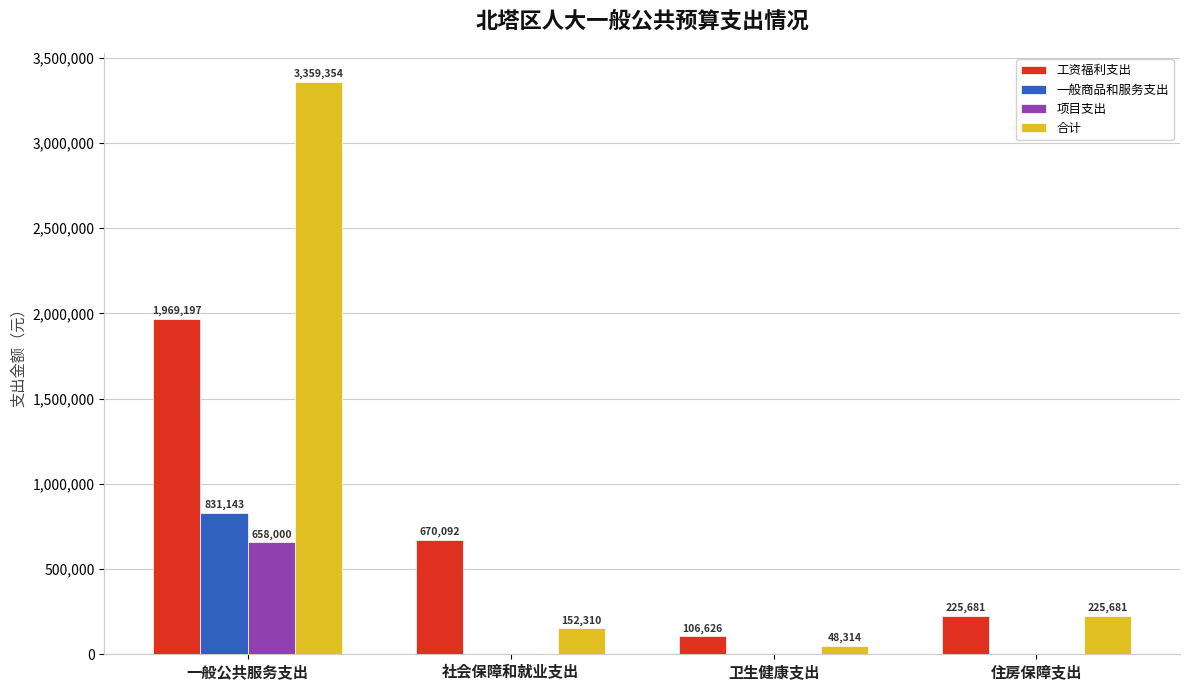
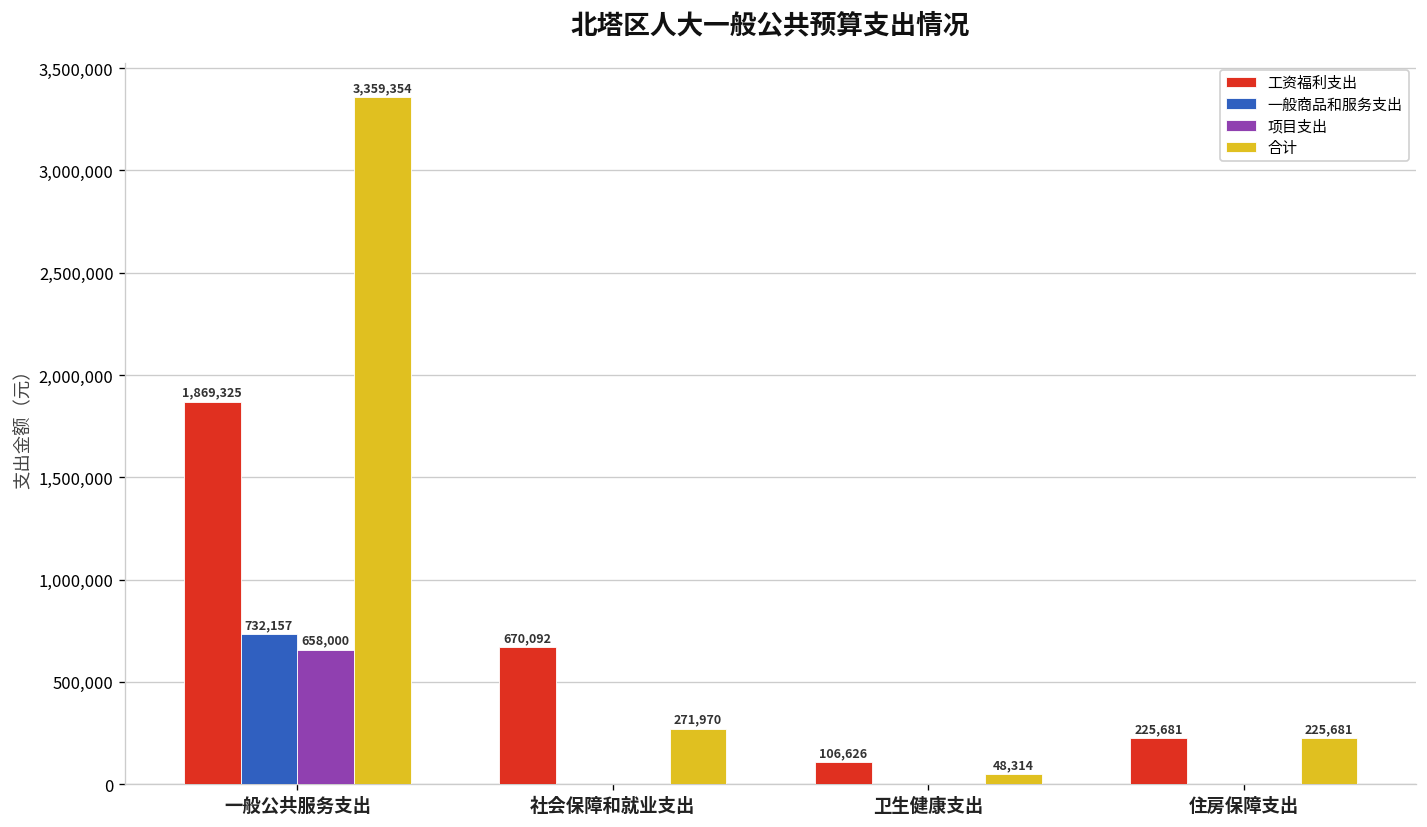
  {
    "工资福利支出": {
-     "一般公共服务支出": "1,969,197",
+     "一般公共服务支出": "1,869,325",
      "社会保障和就业支出": "670,092",
      "卫生健康支出": "106,626",
      "住房保障支出": "225,681"
    },
    "一般商品和服务支出": {
-     "一般公共服务支出": "831,143"
+     "一般公共服务支出": "732,157"
    },
    "项目支出": {
      "一般公共服务支出": "658,000"
    },
    "合计": {
      "一般公共服务支出": "3,359,354",
-     "社会保障和就业支出": "152,310",
+     "社会保障和就业支出": "271,970",
      "卫生健康支出": "48,314",
      "住房保障支出": "225,681"
    }
  }
